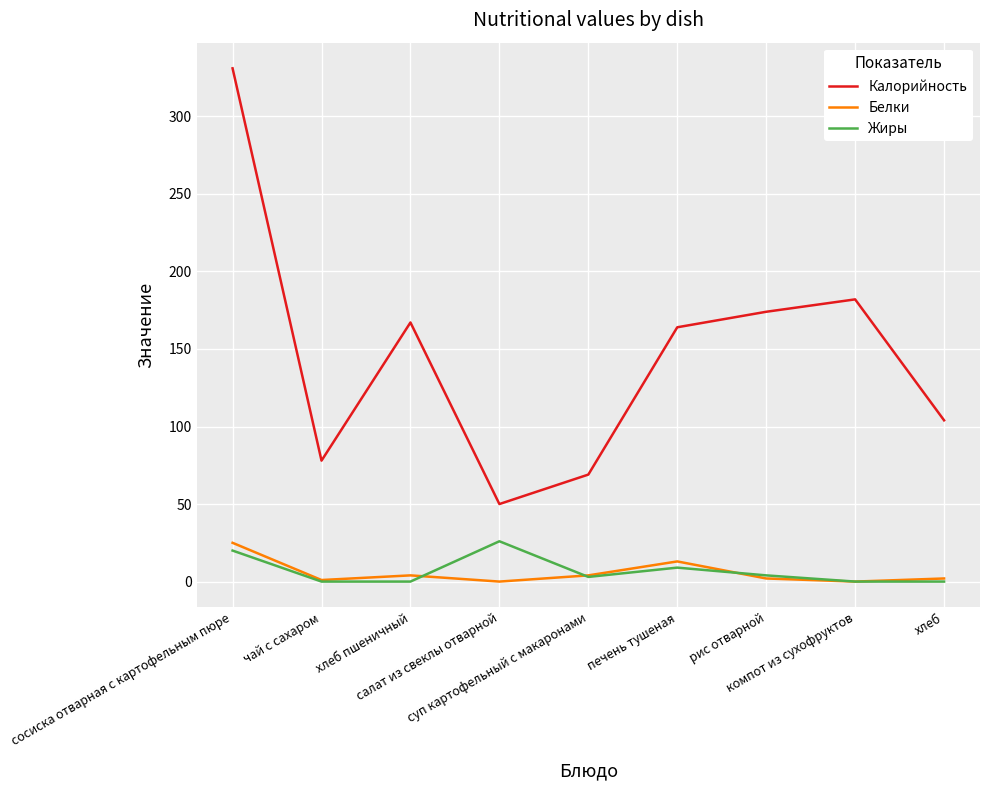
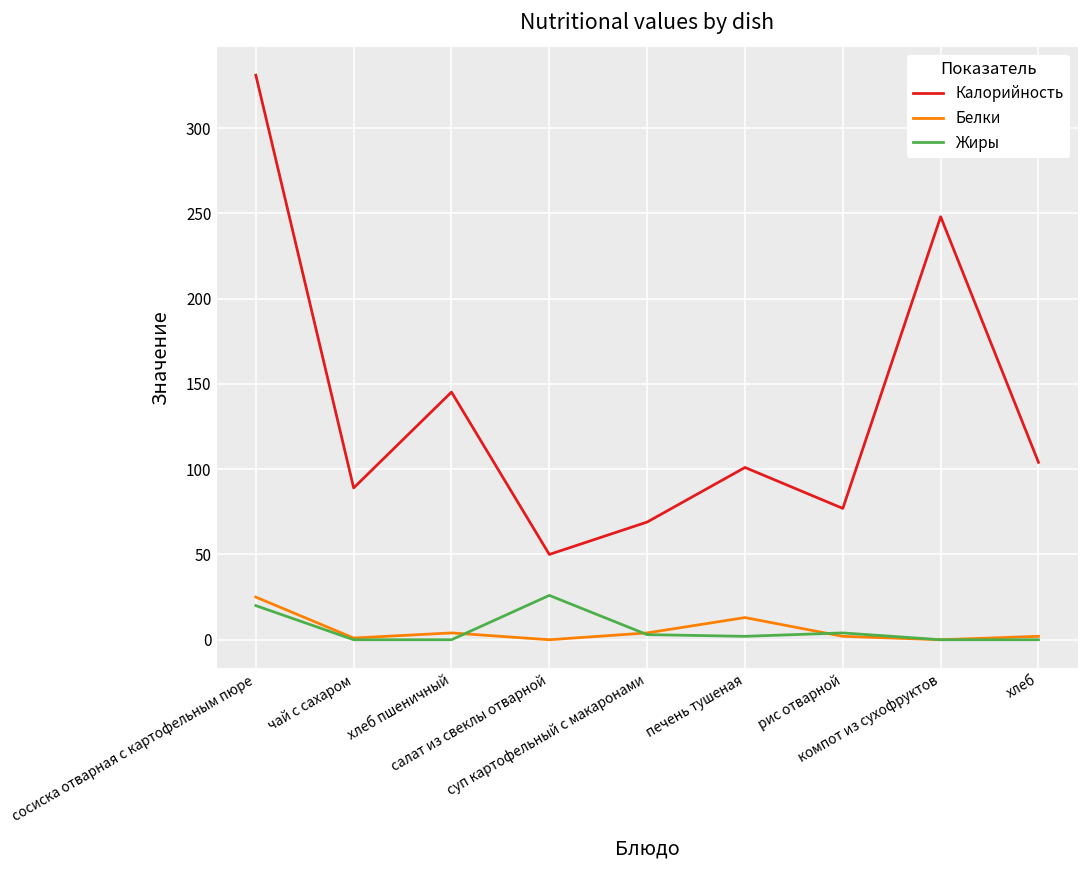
  {
    "Калорийность": {
      "сосиска отварная с картофельным пюре": 331,
-     "чай с сахаром": 78,
-     "хлеб пшеничный": 167,
+     "чай с сахаром": 89,
+     "хлеб пшеничный": 145,
      "салат из свеклы отварной": 50,
      "суп картофельный с макаронами": 69,
-     "печень тушеная": 164,
-     "рис отварной": 174,
-     "компот из сухофруктов": 182,
+     "печень тушеная": 101,
+     "рис отварной": 77,
+     "компот из сухофруктов": 248,
      "хлеб": 104
    },
    "Белки": {
      "сосиска отварная с картофельным пюре": 25,
      "хлеб пшеничный": 4,
      "салат из свеклы отварной": 0,
      "печень тушеная": 13,
      "рис отварной": 2,
      "хлеб": 2
    },
    "Жиры": {
      "сосиска отварная с картофельным пюре": 20,
      "хлеб пшеничный": 0,
      "салат из свеклы отварной": 26,
-     "печень тушеная": 9,
+     "печень тушеная": 2,
      "рис отварной": 4,
      "хлеб": 0
    }
  }
